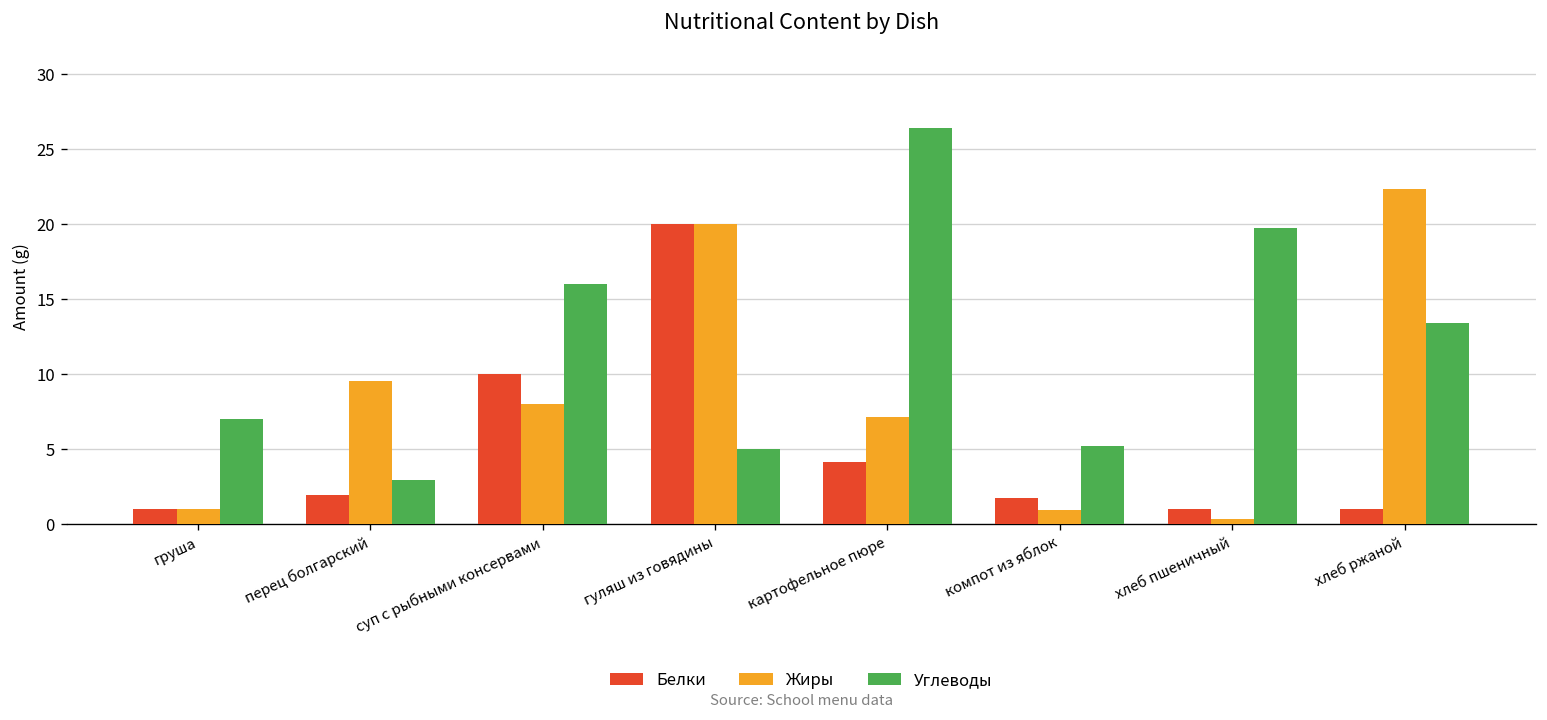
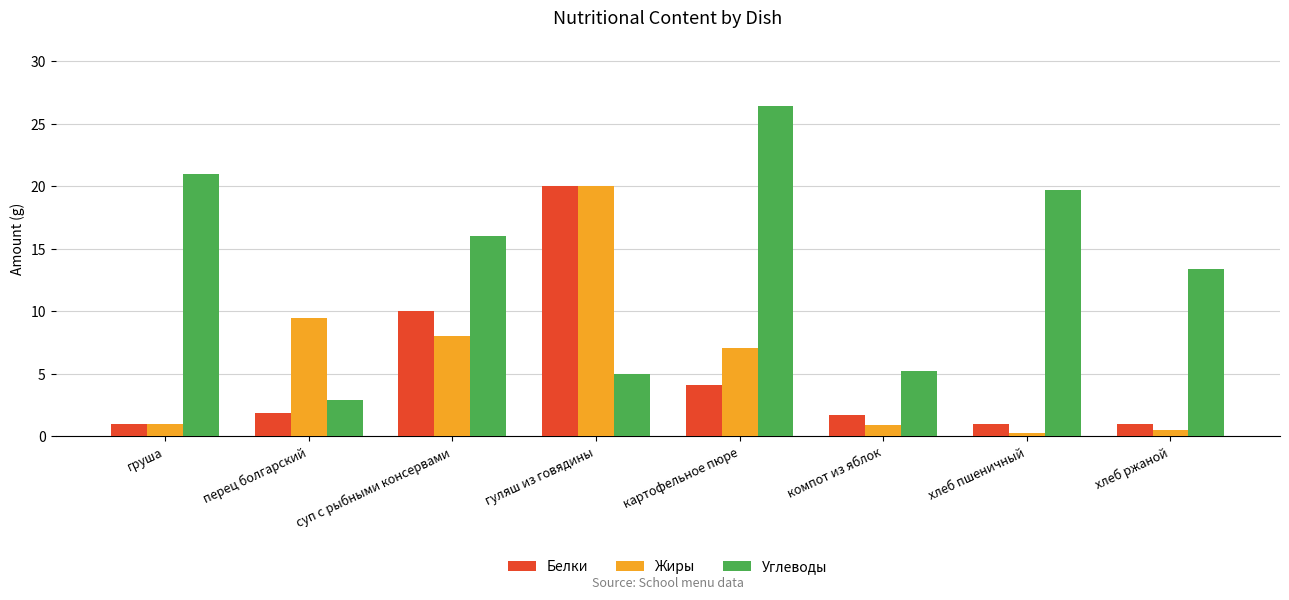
  {
    "Белки": {
      "груша": 1.0,
      "перец болгарский": 1.9,
      "суп с рыбными консервами": 10.0,
      "гуляш из говядины": 20.0,
      "картофельное пюре": 4.1,
      "компот из яблок": 1.7,
      "хлеб пшеничный": 1.0,
      "хлеб ржаной": 1.0
    },
    "Жиры": {
      "груша": 1.0,
      "перец болгарский": 9.5,
      "суп с рыбными консервами": 8.0,
      "гуляш из говядины": 20.0,
      "картофельное пюре": 7.1,
      "компот из яблок": 0.9,
      "хлеб пшеничный": 0.3,
-     "хлеб ржаной": 22.3
+     "хлеб ржаной": 0.5
    },
    "Углеводы": {
-     "груша": 7,
+     "груша": 21,
      "перец болгарский": 3,
      "суп с рыбными консервами": 16,
      "гуляш из говядины": 5,
      "картофельное пюре": 26.4,
      "компот из яблок": 5.2,
      "хлеб пшеничный": 19.7,
      "хлеб ржаной": 13.4
    }
  }
